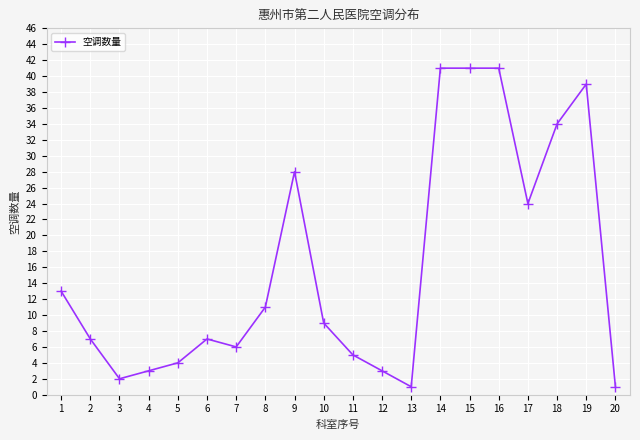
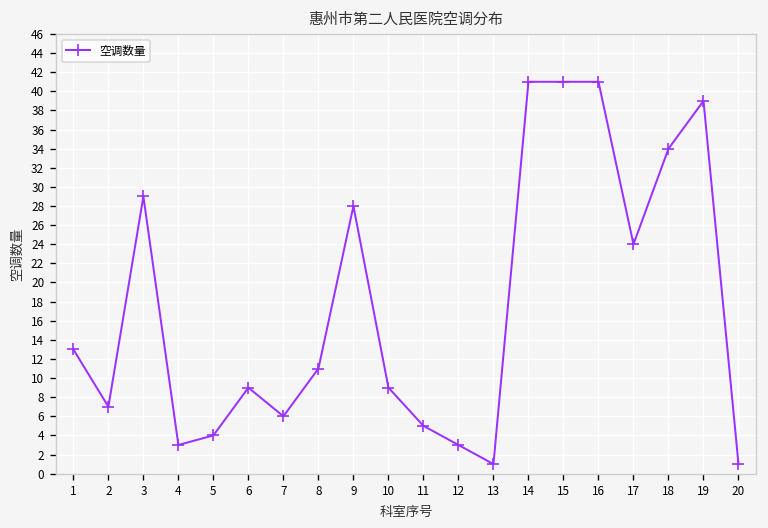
  {
    "1": 13,
    "2": 7,
-   "3": 2,
+   "3": 29,
    "4": 3,
    "5": 4,
-   "6": 7,
+   "6": 9,
    "7": 6,
    "8": 11,
    "9": 28,
    "10": 9,
    "11": 5,
    "12": 3,
    "13": 1,
    "14": 41,
    "15": 41,
    "16": 41,
    "17": 24,
    "18": 34,
    "19": 39,
    "20": 1
  }
